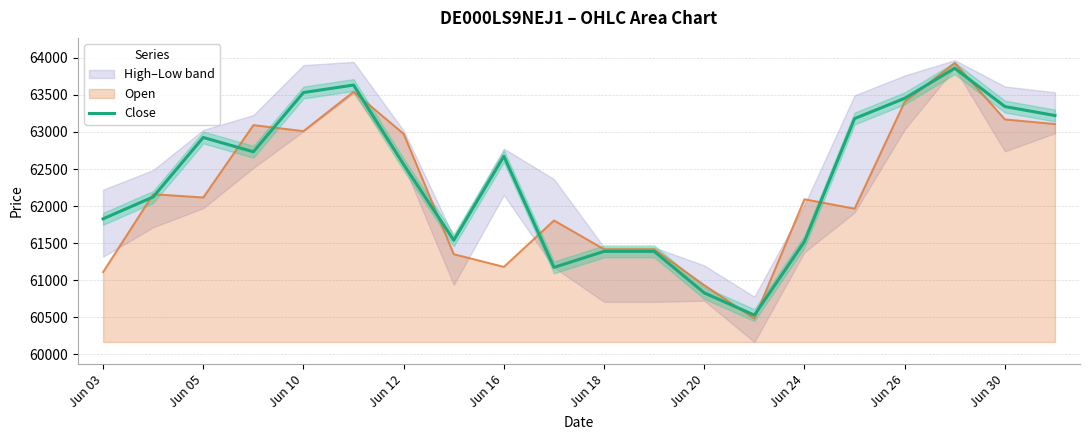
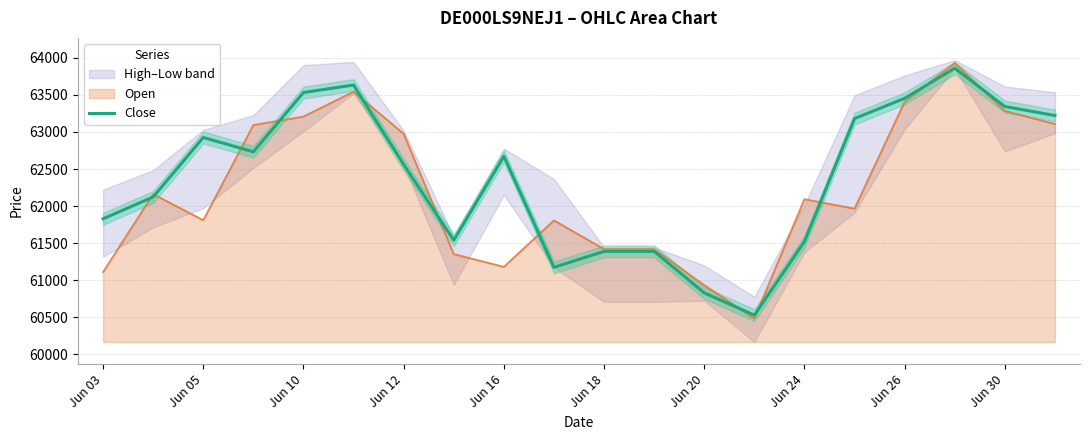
  {
    "Open": {
      "Jun 03": 61100,
-     "Jun 05": 62100,
-     "Jun 10": 63000,
+     "Jun 05": 61800,
+     "Jun 10": 63200,
      "Jun 12": 63000,
      "Jun 16": 61200,
      "Jun 24": 62100,
      "Jun 26": 63400,
-     "Jun 30": 63200
+     "Jun 30": 63300
    }
  }
